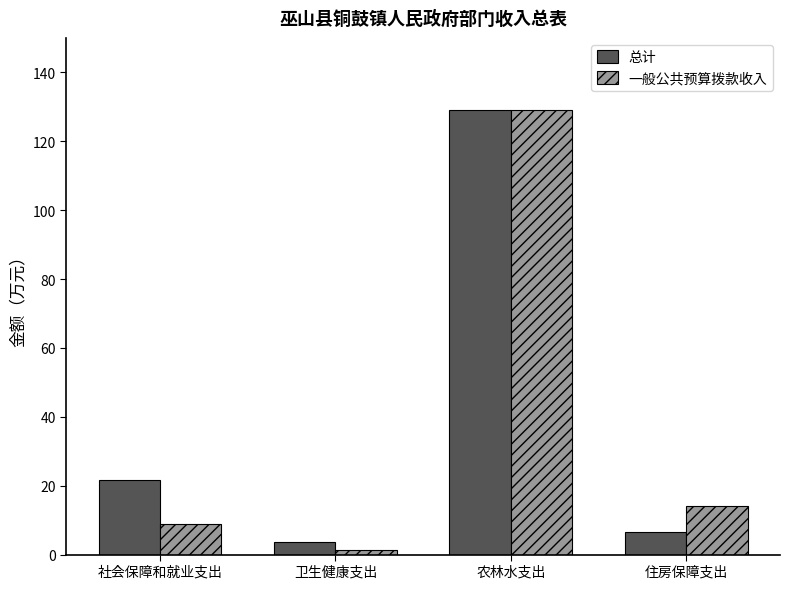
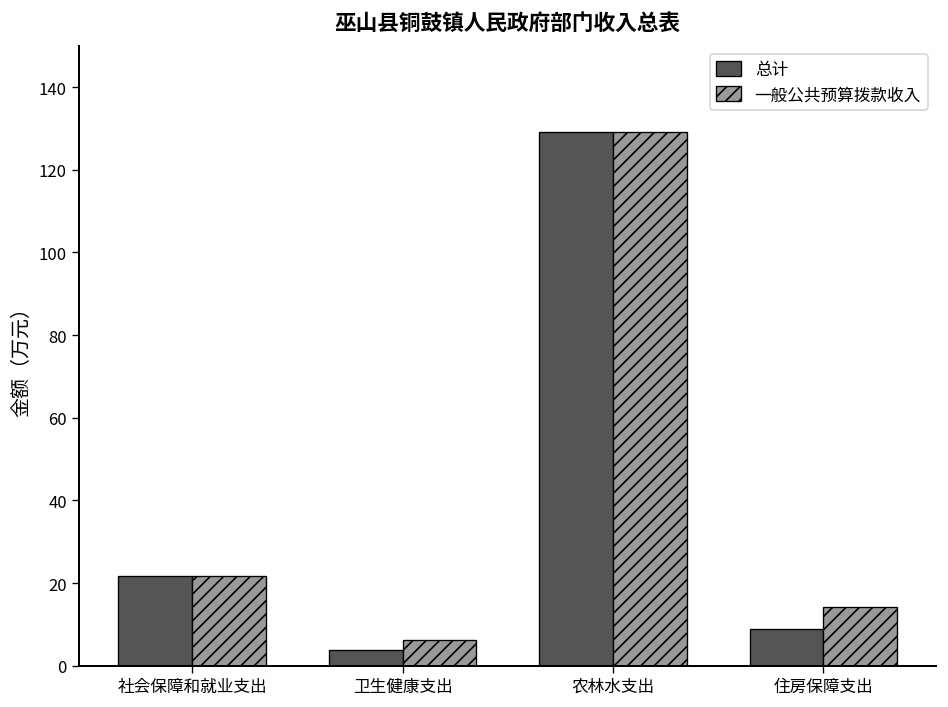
  {
    "总计": {
      "社会保障和就业支出": 22,
      "卫生健康支出": 4,
      "农林水支出": 129,
-     "住房保障支出": 6
+     "住房保障支出": 9
    },
    "一般公共预算拨款收入": {
-     "社会保障和就业支出": 9,
-     "卫生健康支出": 1,
+     "社会保障和就业支出": 22,
+     "卫生健康支出": 6,
      "农林水支出": 129,
      "住房保障支出": 14
    }
  }
